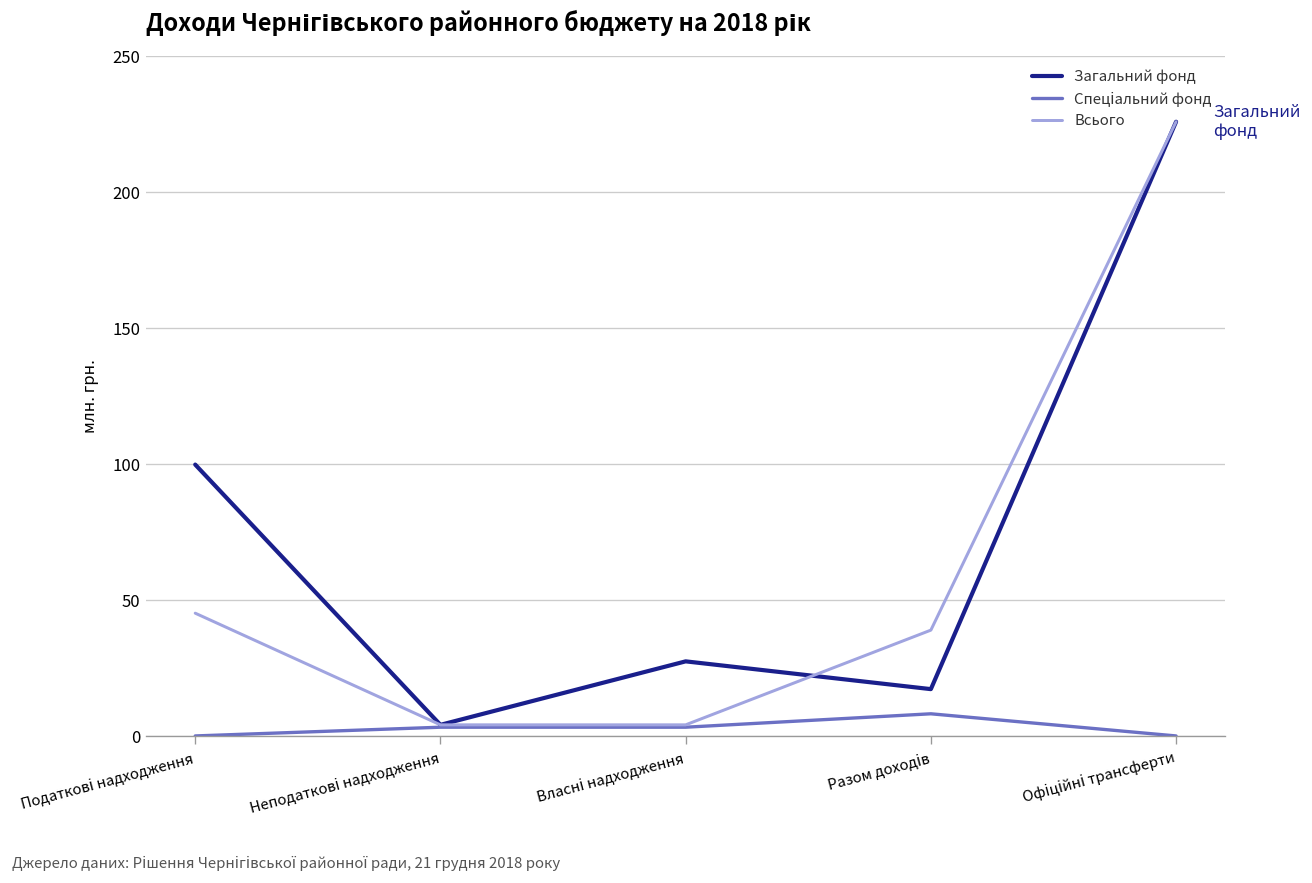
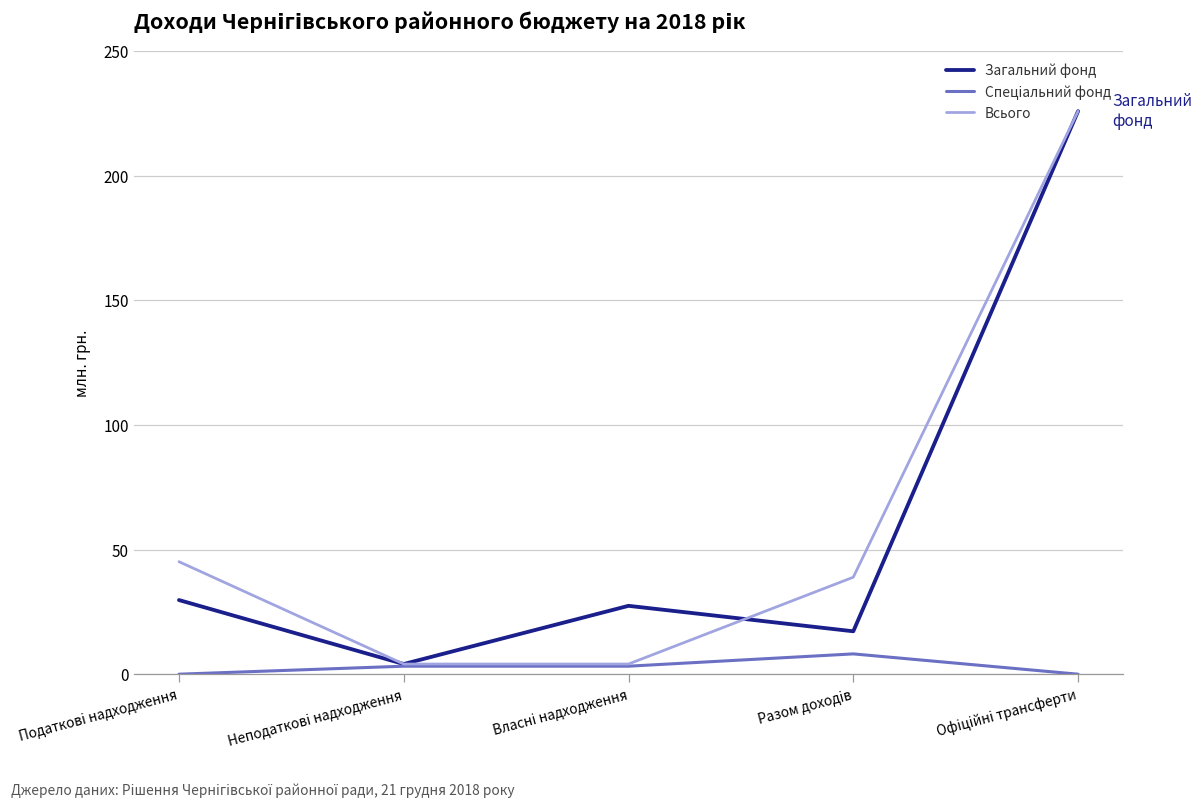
  {
    "Загальний фонд": {
-     "Податкові надходження": 100,
+     "Податкові надходження": 30,
      "Власні надходження": 27,
      "Разом доходів": 17
    },
    "Спеціальний фонд": {
      "Податкові надходження": 0,
      "Разом доходів": 8,
      "Офіційні трансферти": 0
    },
    "Всього": {
      "Податкові надходження": 45,
      "Разом доходів": 39
    }
  }
